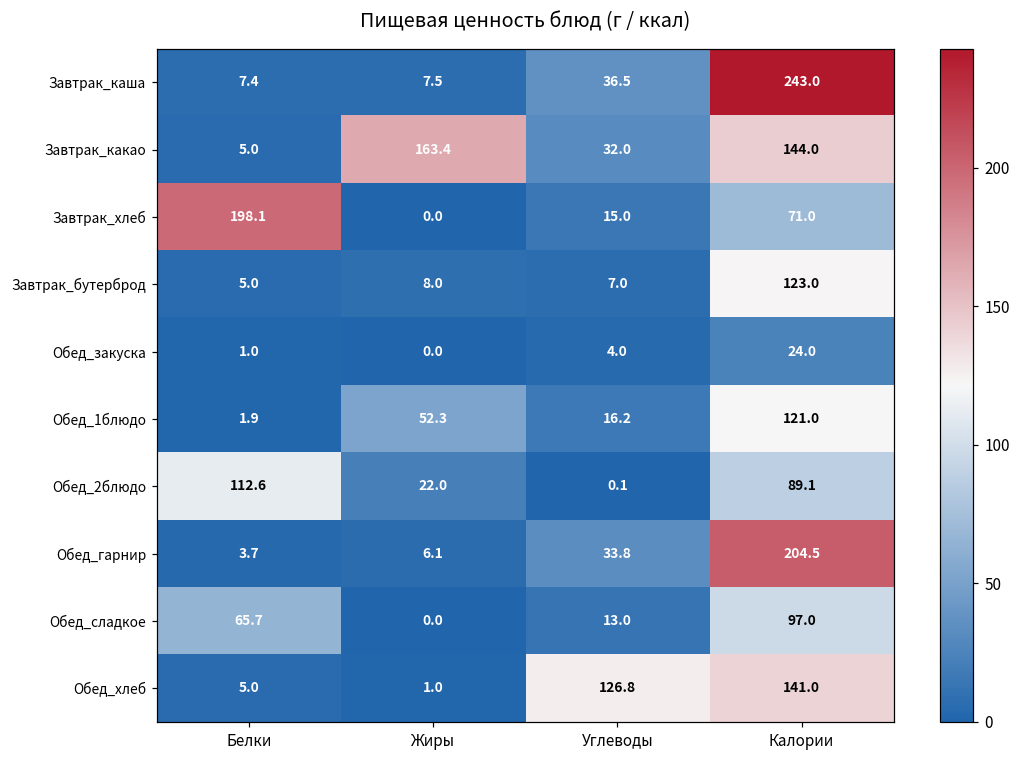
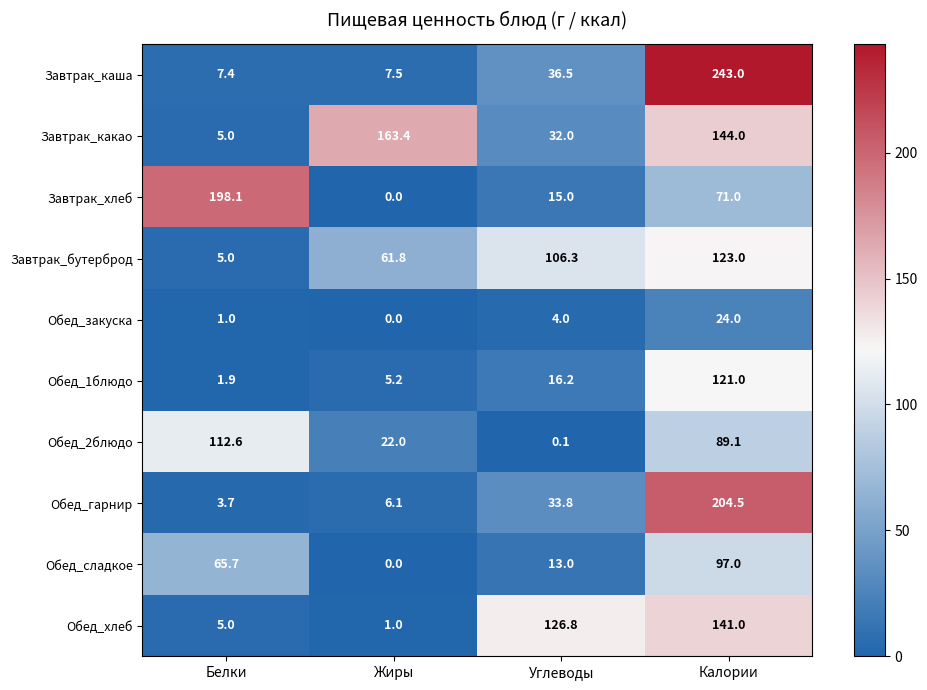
  {
    "Завтрак_каша": {
      "Белки": 7.4,
      "Жиры": 7.5,
      "Углеводы": 36.5,
      "Калории": 243.0
    },
    "Завтрак_какао": {
      "Белки": 5.0,
      "Жиры": 163.4,
      "Углеводы": 32.0,
      "Калории": 144.0
    },
    "Завтрак_хлеб": {
      "Белки": 198.1,
      "Жиры": 0.0,
      "Углеводы": 15.0,
      "Калории": 71.0
    },
    "Завтрак_бутерброд": {
      "Белки": 5.0,
-     "Жиры": 8.0,
-     "Углеводы": 7.0,
+     "Жиры": 61.8,
+     "Углеводы": 106.3,
      "Калории": 123.0
    },
    "Обед_закуска": {
      "Белки": 1.0,
      "Жиры": 0.0,
      "Углеводы": 4.0,
      "Калории": 24.0
    },
    "Обед_1блюдо": {
      "Белки": 1.9,
-     "Жиры": 52.3,
+     "Жиры": 5.2,
      "Углеводы": 16.2,
      "Калории": 121.0
    },
    "Обед_2блюдо": {
      "Белки": 112.6,
      "Жиры": 22.0,
      "Углеводы": 0.1,
      "Калории": 89.1
    },
    "Обед_гарнир": {
      "Белки": 3.7,
      "Жиры": 6.1,
      "Углеводы": 33.8,
      "Калории": 204.5
    },
    "Обед_сладкое": {
      "Белки": 65.7,
      "Жиры": 0.0,
      "Углеводы": 13.0,
      "Калории": 97.0
    },
    "Обед_хлеб": {
      "Белки": 5.0,
      "Жиры": 1.0,
      "Углеводы": 126.8,
      "Калории": 141.0
    }
  }
